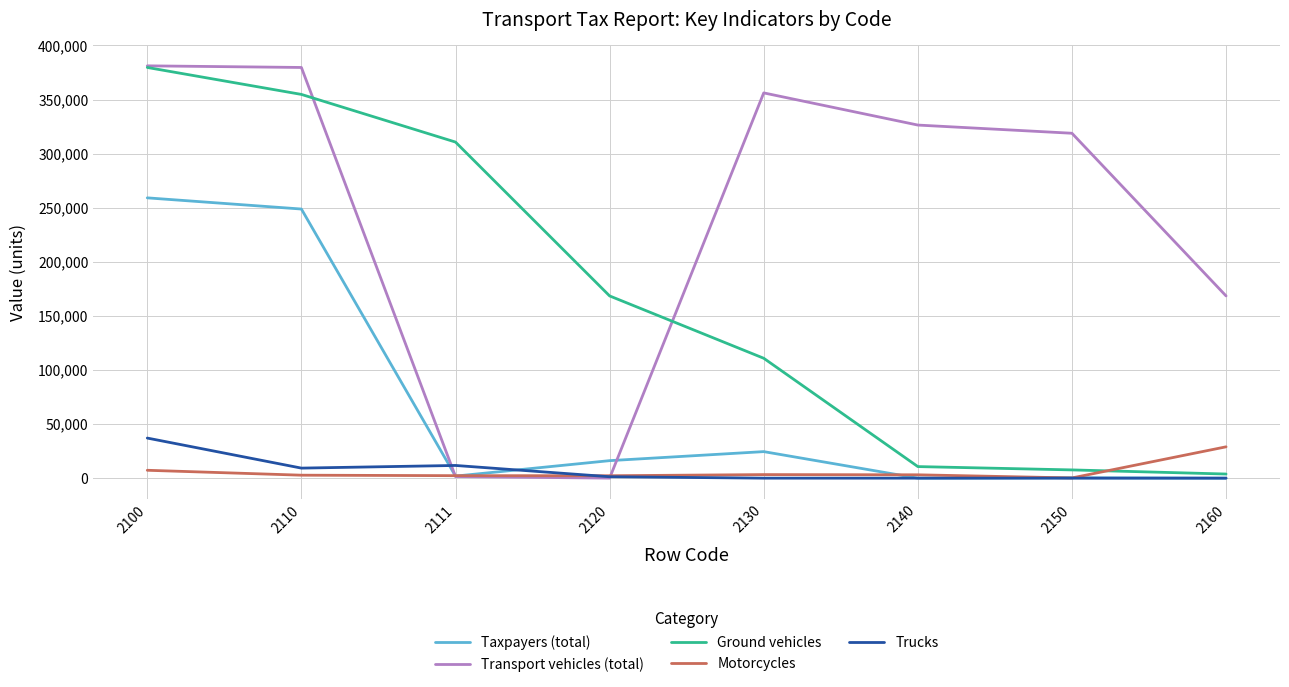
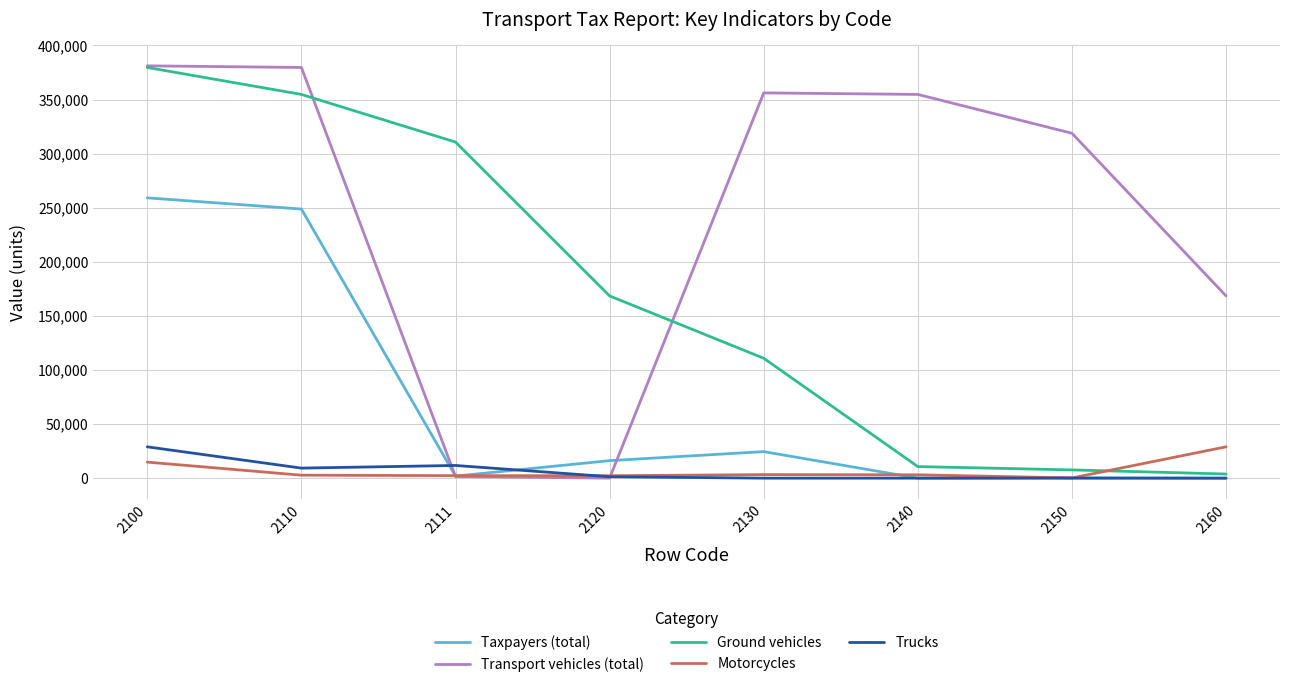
  {
    "Taxpayers (total)": {
      "2100": "259,000",
      "2110": "249,000",
      "2120": "16,000",
      "2130": "25,000"
    },
    "Transport vehicles (total)": {
      "2110": "380,000",
      "2130": "356,000",
-     "2140": "326,000",
+     "2140": "355,000",
      "2150": "319,000",
      "2160": "168,000"
    },
    "Ground vehicles": {
      "2110": "355,000",
      "2111": "311,000",
      "2120": "168,000",
      "2130": "111,000",
      "2140": "11,000",
      "2150": "8,000",
      "2160": "4,000"
    },
    "Motorcycles": {
-     "2100": "7,000",
+     "2100": "15,000",
      "2110": "3,000",
      "2130": "3,000",
      "2140": "3,000",
      "2160": "29,000"
    },
    "Trucks": {
-     "2100": "37,000",
+     "2100": "29,000",
      "2110": "9,000",
      "2111": "12,000",
      "2130": "0"
    }
  }
